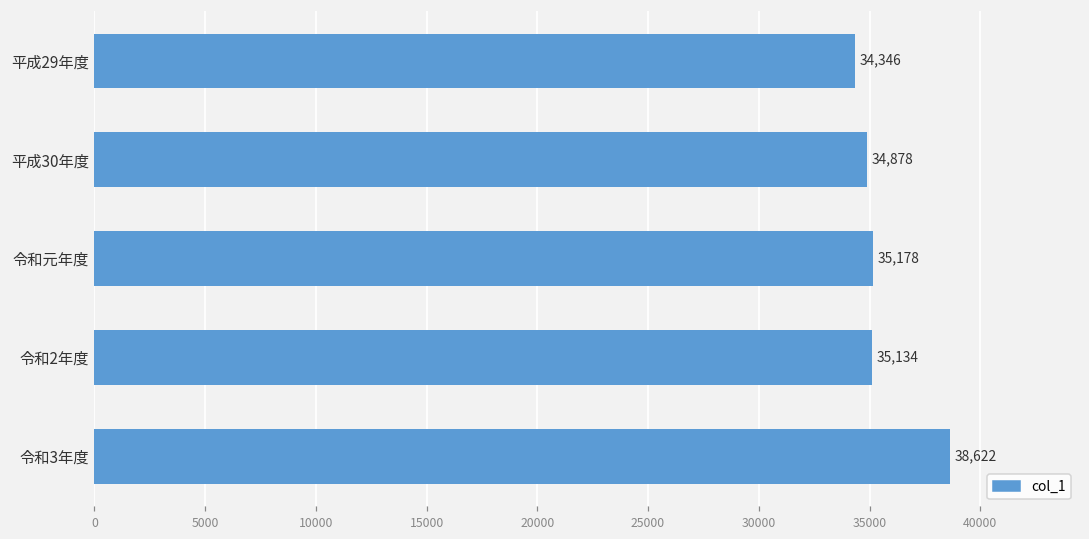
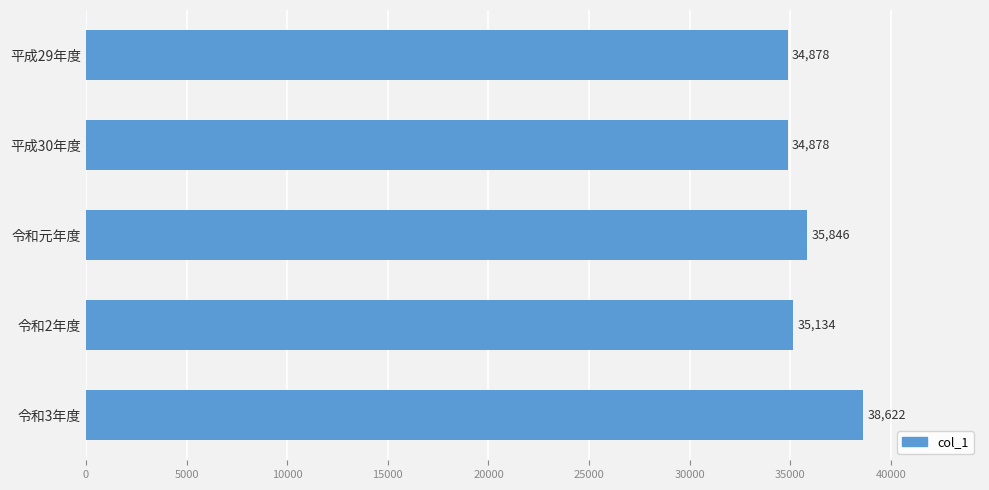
  {
-   "平成29年度": "34,346",
+   "平成29年度": "34,878",
    "平成30年度": "34,878",
-   "令和元年度": "35,178",
+   "令和元年度": "35,846",
    "令和2年度": "35,134",
    "令和3年度": "38,622"
  }
